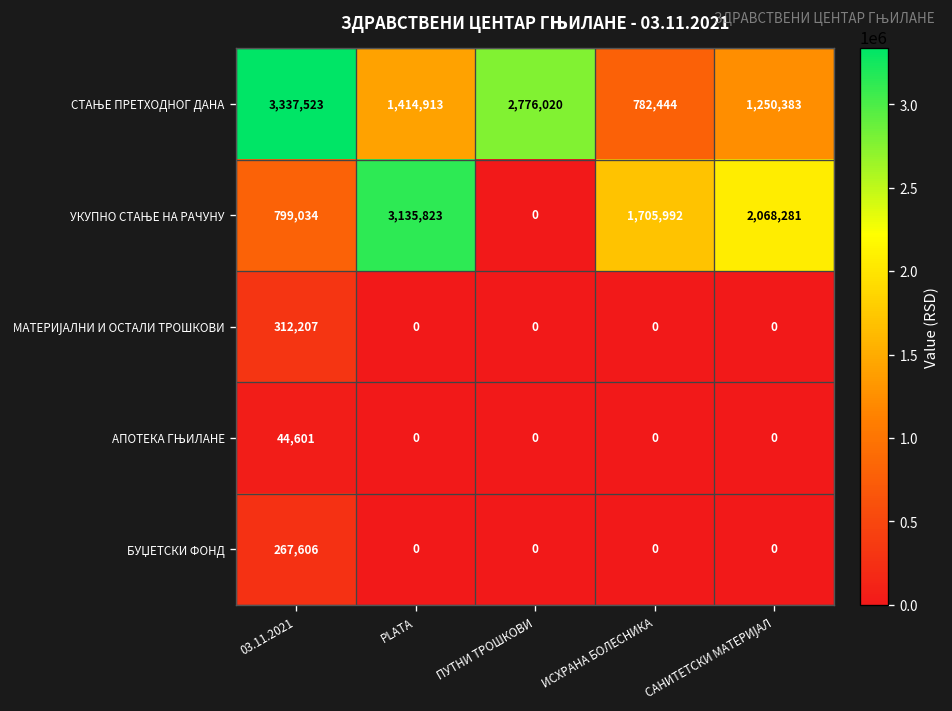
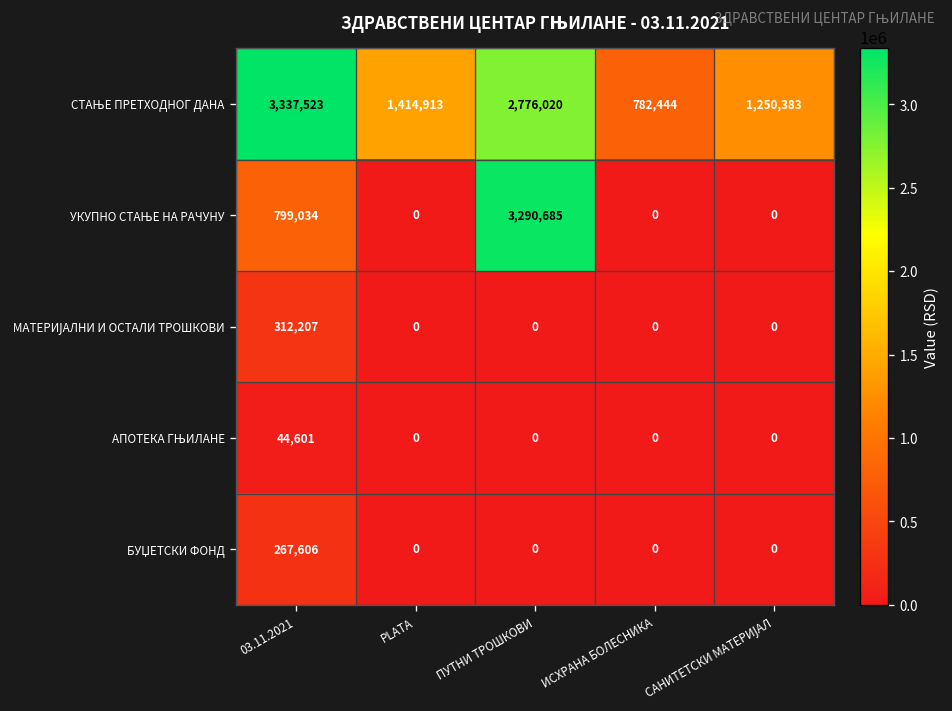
  {
    "СТАЊЕ ПРЕТХОДНОГ ДАНА": {
      "03.11.2021": "3,337,523",
      "PLATA": "1,414,913",
      "ПУТНИ ТРОШКОВИ": "2,776,020",
      "ИСХРАНА БОЛЕСНИКА": "782,444",
      "САНИТЕТСКИ МАТЕРИЈАЛ": "1,250,383"
    },
    "УКУПНО СТАЊЕ НА РАЧУНУ": {
      "03.11.2021": "799,034",
-     "PLATA": "3,135,823",
-     "ПУТНИ ТРОШКОВИ": "0",
-     "ИСХРАНА БОЛЕСНИКА": "1,705,992",
-     "САНИТЕТСКИ МАТЕРИЈАЛ": "2,068,281"
+     "PLATA": "0",
+     "ПУТНИ ТРОШКОВИ": "3,290,685",
+     "ИСХРАНА БОЛЕСНИКА": "0",
+     "САНИТЕТСКИ МАТЕРИЈАЛ": "0"
    },
    "МАТЕРИЈАЛНИ И ОСТАЛИ ТРОШКОВИ": {
      "03.11.2021": "312,207",
      "PLATA": "0",
      "ПУТНИ ТРОШКОВИ": "0",
      "ИСХРАНА БОЛЕСНИКА": "0",
      "САНИТЕТСКИ МАТЕРИЈАЛ": "0"
    },
    "АПОТЕКА ГЊИЛАНЕ": {
      "03.11.2021": "44,601",
      "PLATA": "0",
      "ПУТНИ ТРОШКОВИ": "0",
      "ИСХРАНА БОЛЕСНИКА": "0",
      "САНИТЕТСКИ МАТЕРИЈАЛ": "0"
    },
    "БУЏЕТСКИ ФОНД": {
      "03.11.2021": "267,606",
      "PLATA": "0",
      "ПУТНИ ТРОШКОВИ": "0",
      "ИСХРАНА БОЛЕСНИКА": "0",
      "САНИТЕТСКИ МАТЕРИЈАЛ": "0"
    }
  }
